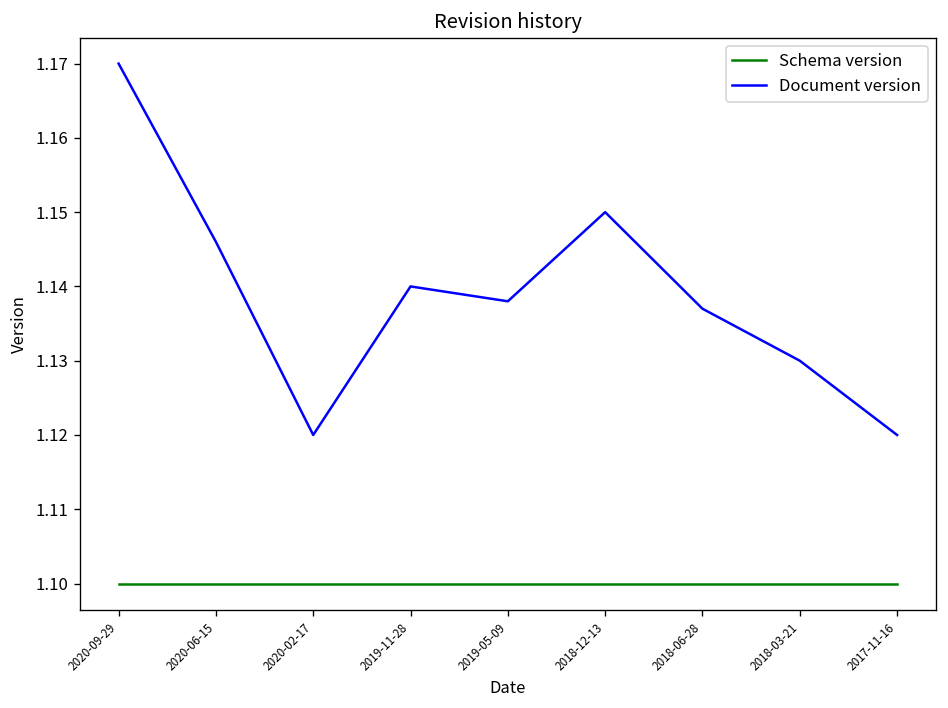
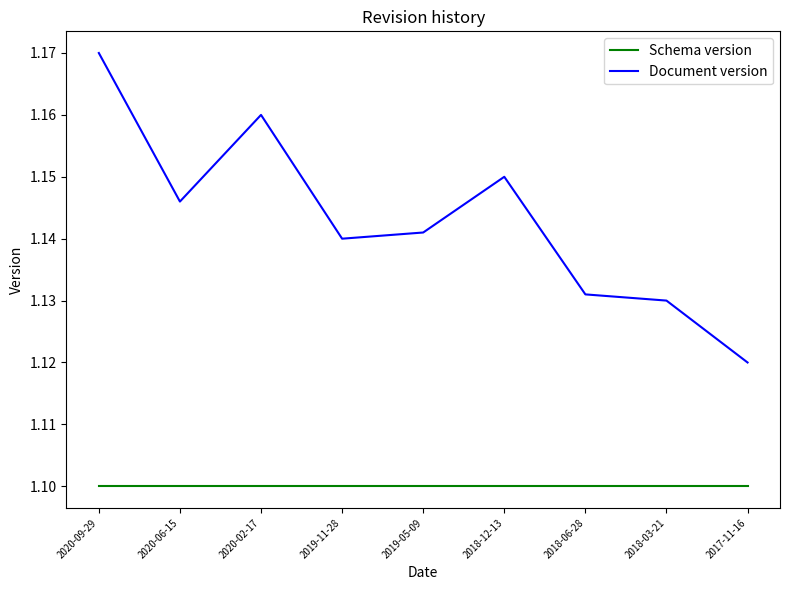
  {
    "Schema version": {
      "2020-09-29": 1.100,
      "2020-06-15": 1.100,
      "2020-02-17": 1.100,
      "2019-11-28": 1.100,
      "2019-05-09": 1.100,
      "2018-12-13": 1.100,
      "2018-06-28": 1.100,
      "2018-03-21": 1.100,
      "2017-11-16": 1.100
    },
    "Document version": {
      "2020-09-29": 1.170,
      "2020-06-15": 1.146,
-     "2020-02-17": 1.12,
+     "2020-02-17": 1.16,
      "2019-11-28": 1.140,
-     "2019-05-09": 1.138,
+     "2019-05-09": 1.141,
      "2018-12-13": 1.150,
-     "2018-06-28": 1.137,
+     "2018-06-28": 1.131,
      "2018-03-21": 1.130,
      "2017-11-16": 1.120
    }
  }
